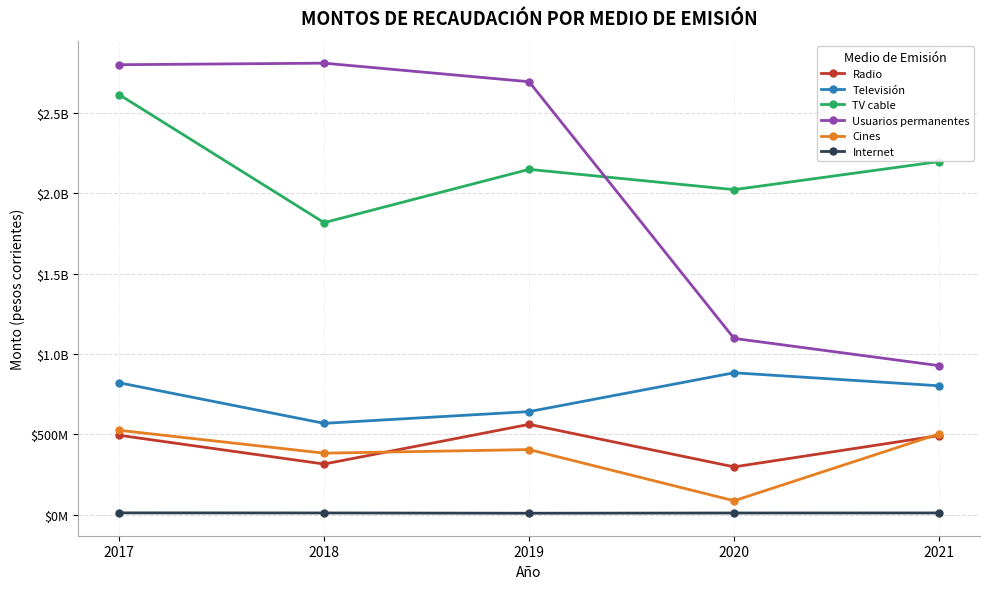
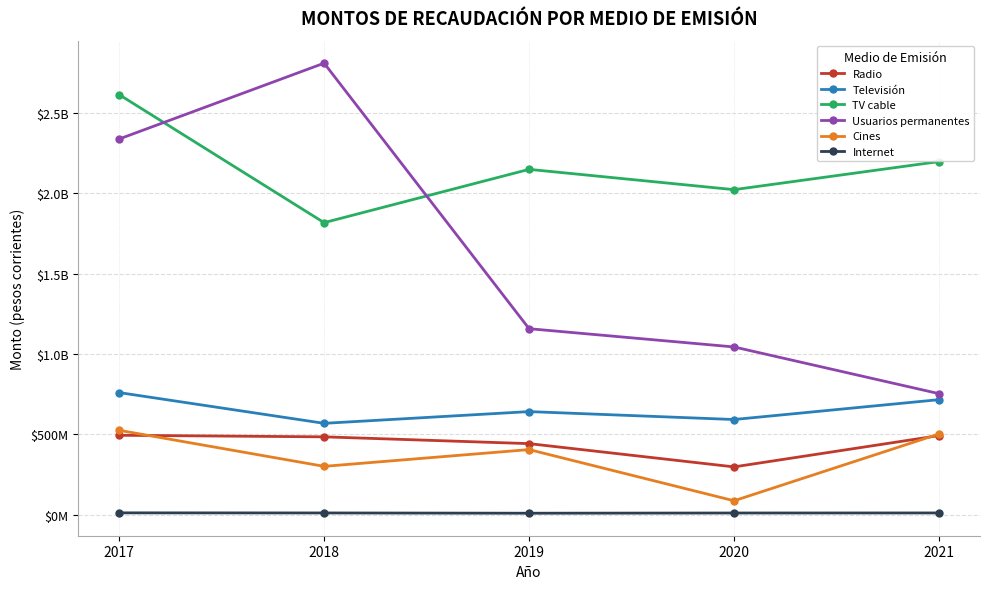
  {
    "Radio": {
      "2017": "$490000000",
-     "2018": "$310000000",
-     "2019": "$560000000",
+     "2018": "$480000000",
+     "2019": "$440000000",
      "2020": "$300000000"
    },
    "Televisión": {
-     "2017": "$820000000",
+     "2017": "$760000000",
      "2018": "$570000000",
      "2019": "$640000000",
-     "2020": "$880000000",
-     "2021": "$800000000"
+     "2020": "$590000000",
+     "2021": "$720000000"
    },
    "TV cable": {
      "2017": "$2610000000",
      "2018": "$1820000000",
      "2019": "$2150000000",
      "2020": "$2020000000",
      "2021": "$2200000000"
    },
    "Usuarios permanentes": {
-     "2017": "$2800000000",
+     "2017": "$2340000000",
      "2018": "$2810000000",
-     "2019": "$2700000000",
-     "2020": "$1100000000",
-     "2021": "$930000000"
+     "2019": "$1160000000",
+     "2020": "$1040000000",
+     "2021": "$750000000"
    },
    "Cines": {
      "2017": "$520000000",
-     "2018": "$380000000",
+     "2018": "$300000000",
      "2019": "$400000000",
      "2020": "$90000000"
    },
    "Internet": {
      "2017": "$10000000",
      "2018": "$10000000",
      "2019": "$10000000",
      "2020": "$10000000",
      "2021": "$10000000"
    }
  }
